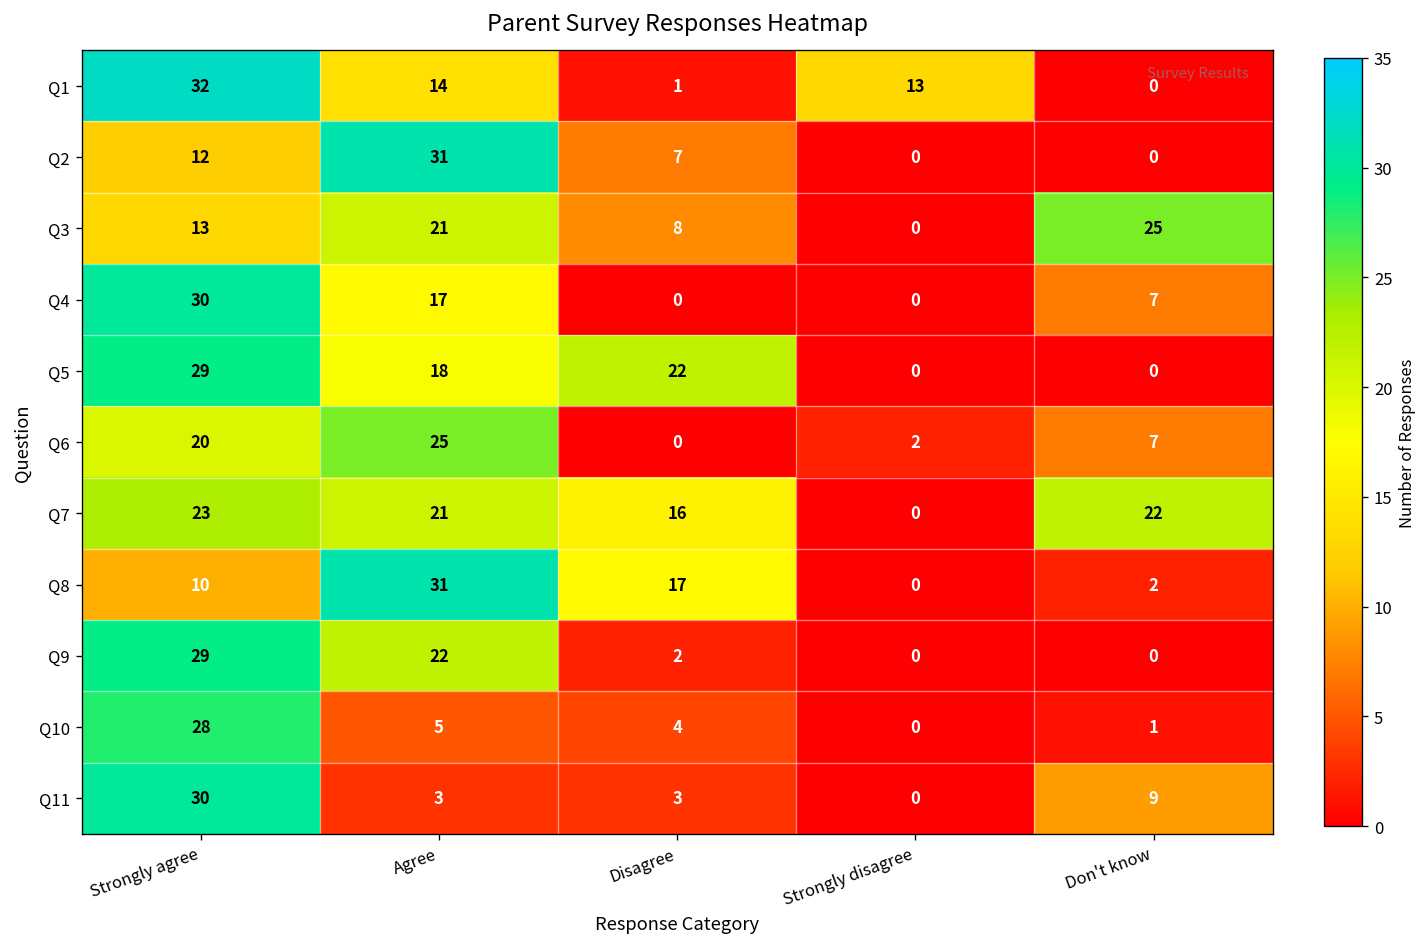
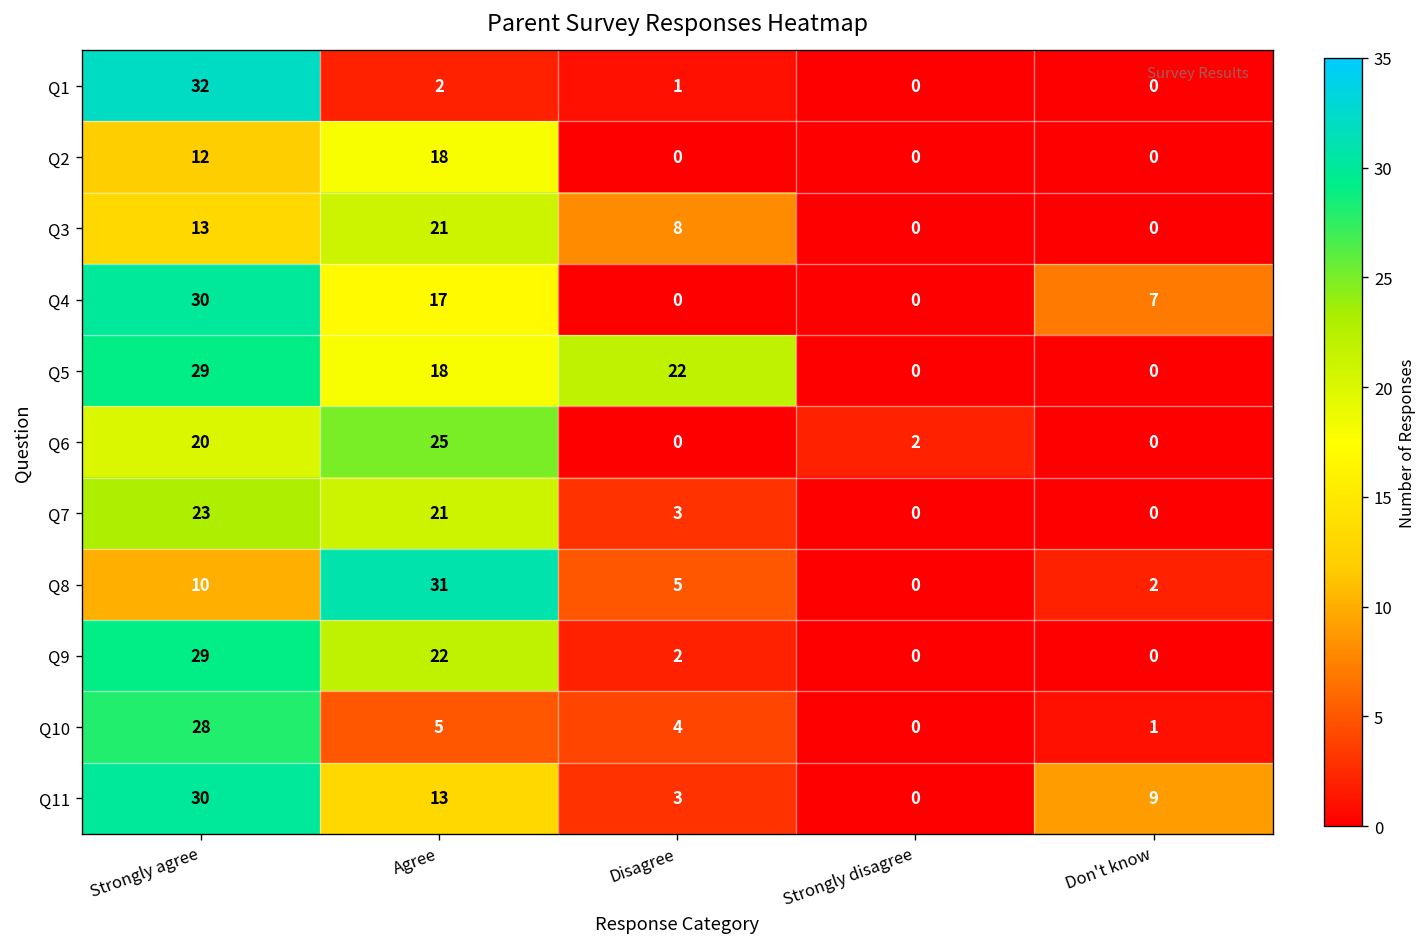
  {
    "Q1": {
      "Strongly agree": 32,
-     "Agree": 14,
+     "Agree": 2,
      "Disagree": 1,
-     "Strongly disagree": 13
+     "Strongly disagree": 0
    },
    "Q2": {
      "Strongly agree": 12,
-     "Agree": 31,
-     "Disagree": 7,
+     "Agree": 18,
+     "Disagree": 0,
      "Strongly disagree": 0,
      "Don't know": 0
    },
    "Q3": {
      "Strongly agree": 13,
      "Agree": 21,
      "Disagree": 8,
      "Strongly disagree": 0,
-     "Don't know": 25
+     "Don't know": 0
    },
    "Q4": {
      "Strongly agree": 30,
      "Agree": 17,
      "Disagree": 0,
      "Strongly disagree": 0,
      "Don't know": 7
    },
    "Q5": {
      "Strongly agree": 29,
      "Agree": 18,
      "Disagree": 22,
      "Strongly disagree": 0,
      "Don't know": 0
    },
    "Q6": {
      "Strongly agree": 20,
      "Agree": 25,
      "Disagree": 0,
      "Strongly disagree": 2,
-     "Don't know": 7
+     "Don't know": 0
    },
    "Q7": {
      "Strongly agree": 23,
      "Agree": 21,
-     "Disagree": 16,
+     "Disagree": 3,
      "Strongly disagree": 0,
-     "Don't know": 22
+     "Don't know": 0
    },
    "Q8": {
      "Strongly agree": 10,
      "Agree": 31,
-     "Disagree": 17,
+     "Disagree": 5,
      "Strongly disagree": 0,
      "Don't know": 2
    },
    "Q9": {
      "Strongly agree": 29,
      "Agree": 22,
      "Disagree": 2,
      "Strongly disagree": 0,
      "Don't know": 0
    },
    "Q10": {
      "Strongly agree": 28,
      "Agree": 5,
      "Disagree": 4,
      "Strongly disagree": 0,
      "Don't know": 1
    },
    "Q11": {
      "Strongly agree": 30,
-     "Agree": 3,
+     "Agree": 13,
      "Disagree": 3,
      "Strongly disagree": 0,
      "Don't know": 9
    }
  }
